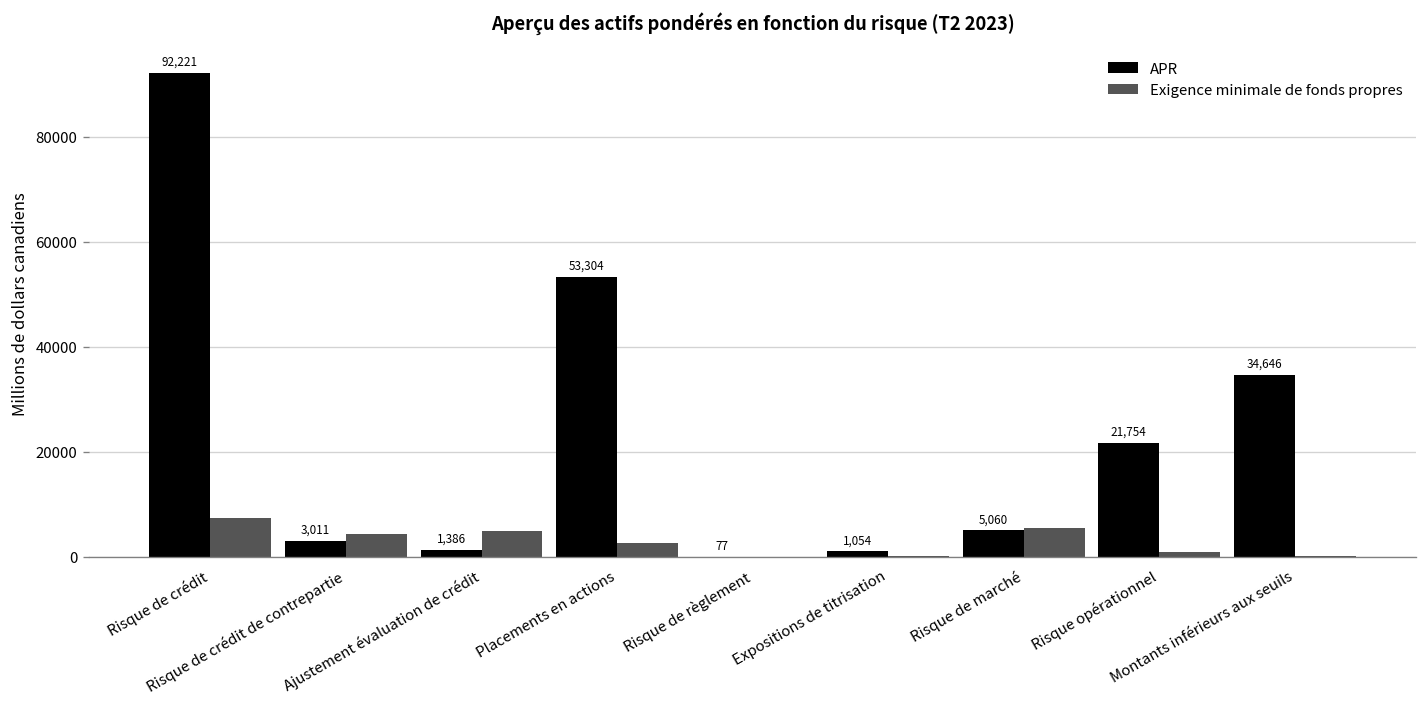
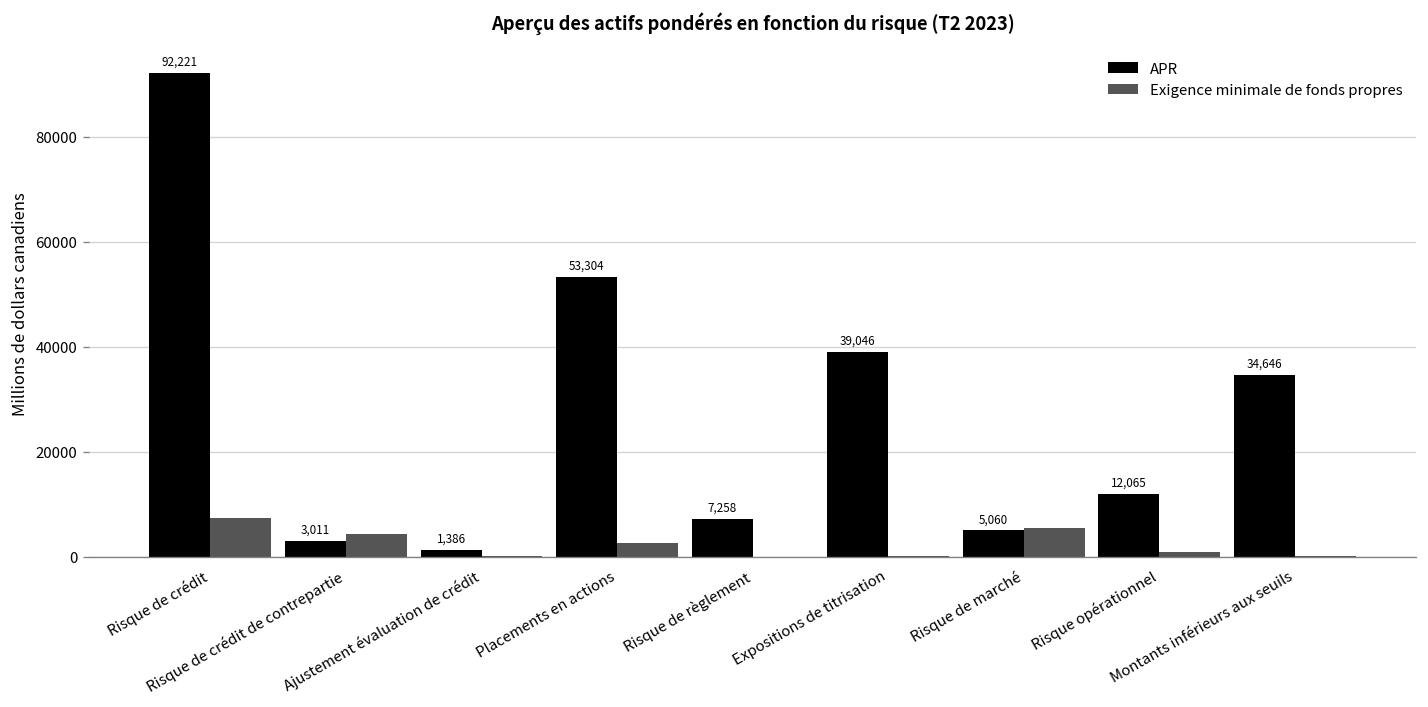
  {
    "APR": {
      "Risque de crédit": "92,221",
      "Risque de crédit de contrepartie": "3,011",
      "Ajustement évaluation de crédit": "1,386",
      "Placements en actions": "53,304",
-     "Risque de règlement": "77",
-     "Expositions de titrisation": "1,054",
+     "Risque de règlement": "7,258",
+     "Expositions de titrisation": "39,046",
      "Risque de marché": "5,060",
-     "Risque opérationnel": "21,754",
+     "Risque opérationnel": "12,065",
      "Montants inférieurs aux seuils": "34,646"
    },
    "Exigence minimale de fonds propres": {
      "Risque de crédit": "7000",
      "Risque de crédit de contrepartie": "4000",
-     "Ajustement évaluation de crédit": "5000",
+     "Ajustement évaluation de crédit": "0",
      "Placements en actions": "3000",
      "Risque de marché": "5000",
      "Risque opérationnel": "1000"
    }
  }
